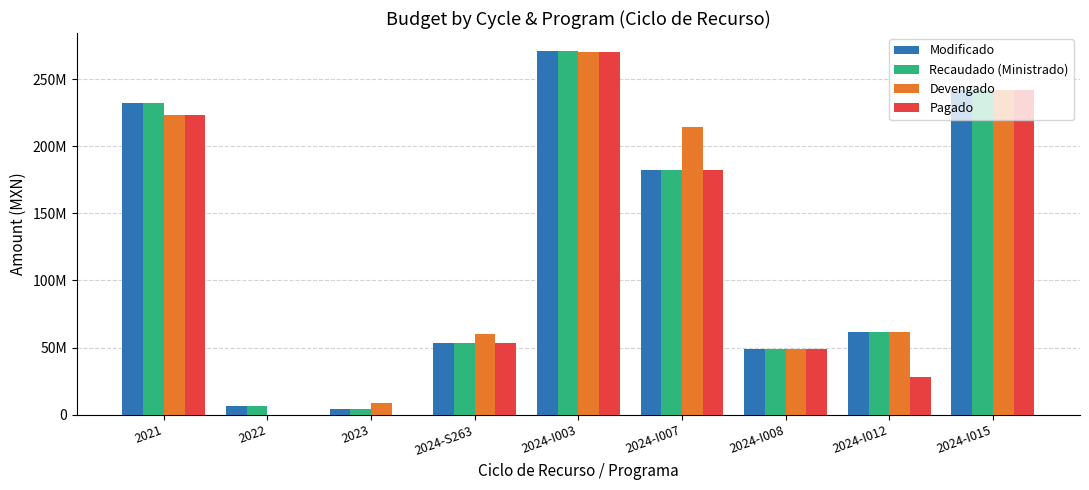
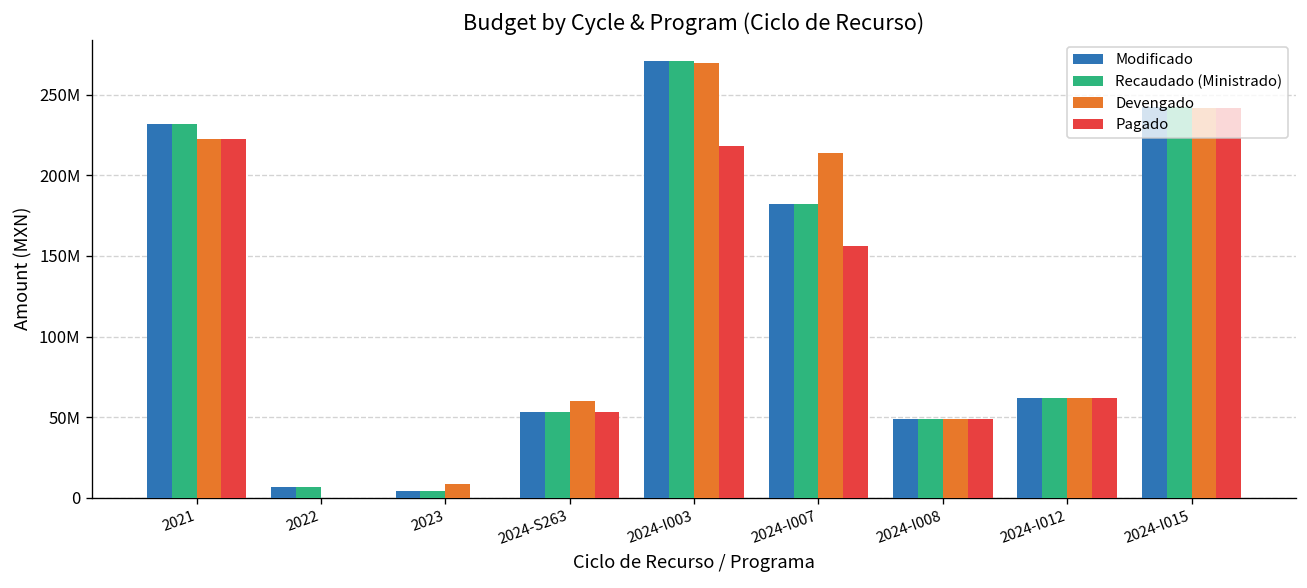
  {
    "Modificado": {
      "2021": 232000000,
      "2022": 7000000,
      "2023": 4000000,
      "2024-S263": 53000000,
      "2024-I003": 271000000,
      "2024-I007": 183000000,
      "2024-I008": 49000000,
      "2024-I012": 62000000
    },
    "Recaudado (Ministrado)": {
      "2021": 232000000,
      "2022": 7000000,
      "2023": 4000000,
      "2024-S263": 53000000,
      "2024-I003": 271000000,
      "2024-I007": 183000000,
      "2024-I008": 49000000,
      "2024-I012": 62000000
    },
    "Devengado": {
      "2021": 223000000,
      "2022": 0,
      "2023": 9000000,
      "2024-S263": 60000000,
      "2024-I003": 270000000,
      "2024-I007": 214000000,
      "2024-I008": 49000000,
      "2024-I012": 62000000
    },
    "Pagado": {
      "2021": 223000000,
      "2022": 0,
      "2023": 0,
      "2024-S263": 53000000,
-     "2024-I003": 270000000,
-     "2024-I007": 182000000,
+     "2024-I003": 218000000,
+     "2024-I007": 156000000,
      "2024-I008": 49000000,
-     "2024-I012": 28000000
+     "2024-I012": 62000000
    }
  }
